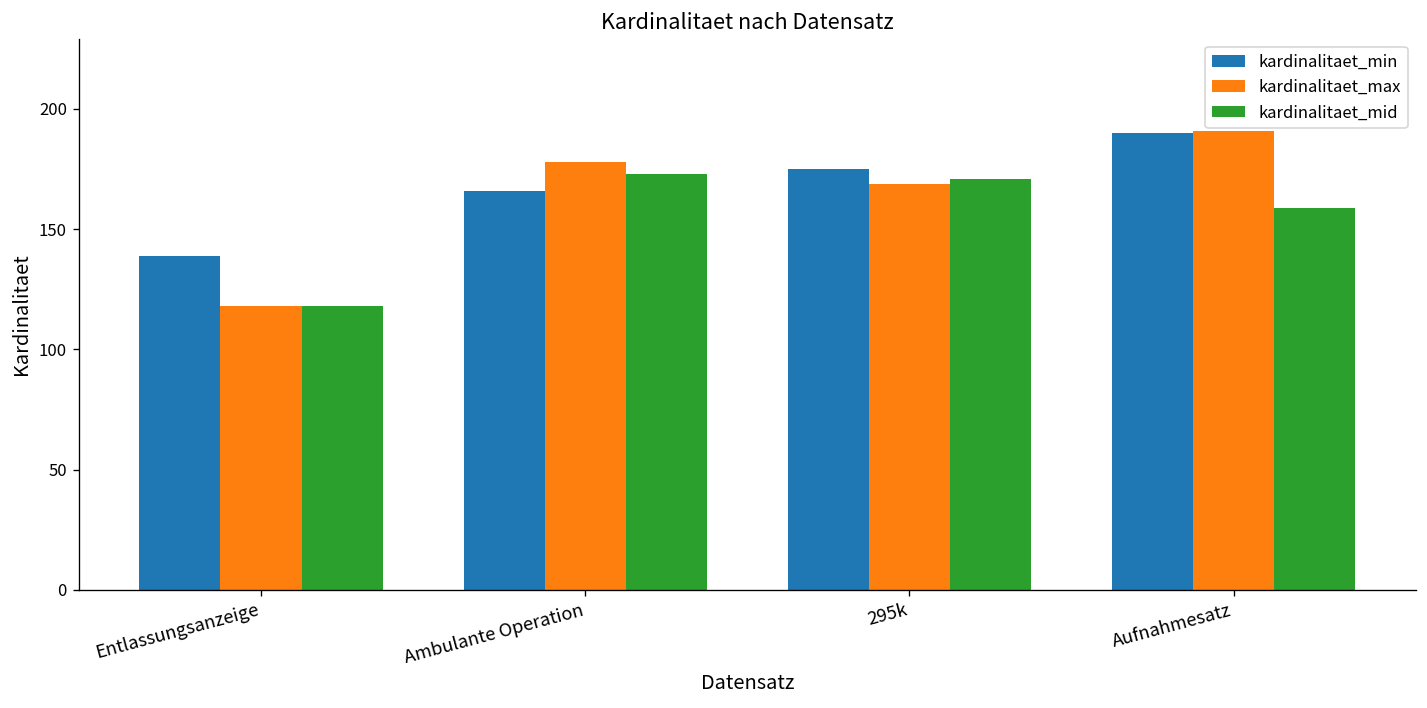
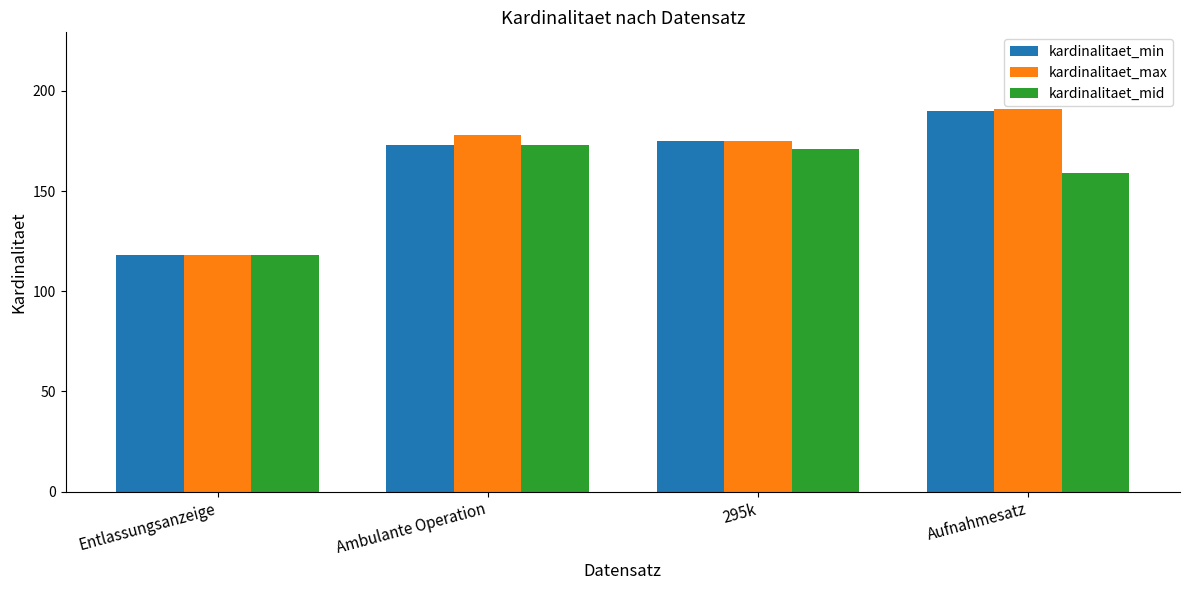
  {
    "kardinalitaet_min": {
-     "Entlassungsanzeige": 139,
-     "Ambulante Operation": 166,
+     "Entlassungsanzeige": 118,
+     "Ambulante Operation": 173,
      "295k": 175,
      "Aufnahmesatz": 190
    },
    "kardinalitaet_max": {
      "Entlassungsanzeige": 118,
      "Ambulante Operation": 178,
-     "295k": 169,
+     "295k": 175,
      "Aufnahmesatz": 191
    },
    "kardinalitaet_mid": {
      "Entlassungsanzeige": 118,
      "Ambulante Operation": 173,
      "295k": 171,
      "Aufnahmesatz": 159
    }
  }
